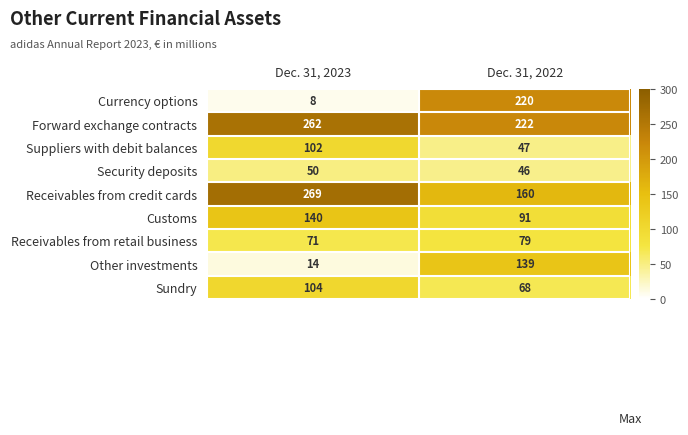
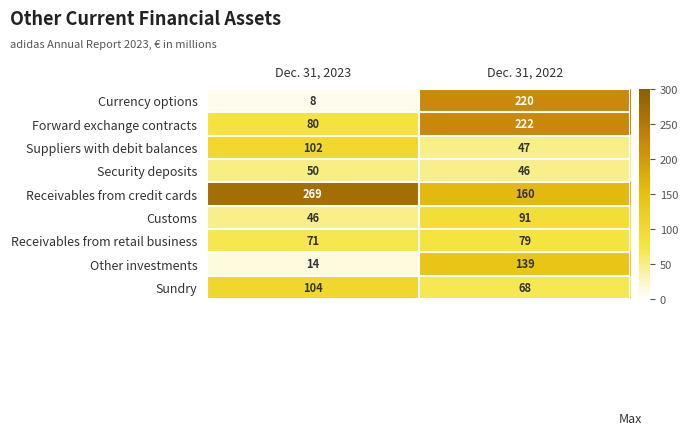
  {
    "Currency options": {
      "Dec. 31, 2023": 8,
      "Dec. 31, 2022": 220
    },
    "Forward exchange contracts": {
-     "Dec. 31, 2023": 262,
+     "Dec. 31, 2023": 80,
      "Dec. 31, 2022": 222
    },
    "Suppliers with debit balances": {
      "Dec. 31, 2023": 102,
      "Dec. 31, 2022": 47
    },
    "Security deposits": {
      "Dec. 31, 2023": 50,
      "Dec. 31, 2022": 46
    },
    "Receivables from credit cards": {
      "Dec. 31, 2023": 269,
      "Dec. 31, 2022": 160
    },
    "Customs": {
-     "Dec. 31, 2023": 140,
+     "Dec. 31, 2023": 46,
      "Dec. 31, 2022": 91
    },
    "Receivables from retail business": {
      "Dec. 31, 2023": 71,
      "Dec. 31, 2022": 79
    },
    "Other investments": {
      "Dec. 31, 2023": 14,
      "Dec. 31, 2022": 139
    },
    "Sundry": {
      "Dec. 31, 2023": 104,
      "Dec. 31, 2022": 68
    }
  }
